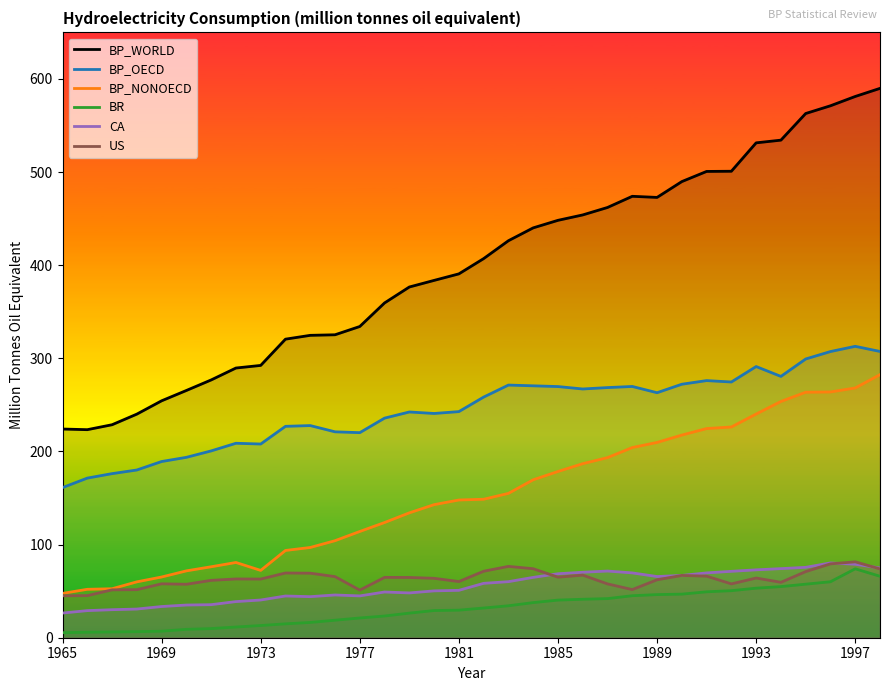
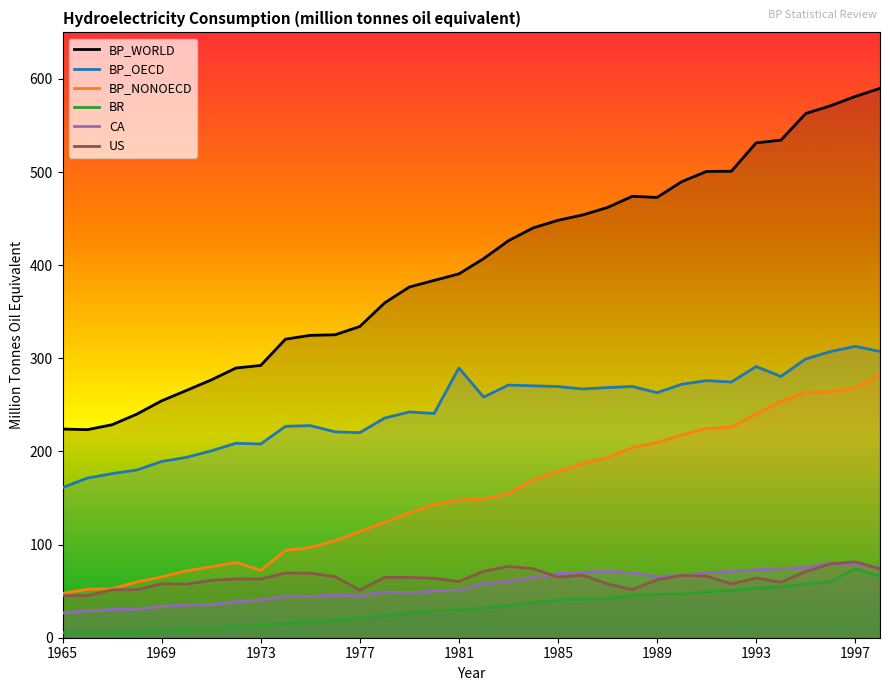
  {
    "BP_WORLD": {
      "1965": 220,
      "1969": 250,
      "1973": 290,
      "1977": 330,
      "1981": 390,
      "1985": 450,
      "1989": 470,
      "1993": 530,
      "1997": 580
    },
    "BP_OECD": {
      "1965": 160,
      "1969": 190,
      "1973": 210,
      "1977": 220,
-     "1981": 240,
+     "1981": 290,
      "1985": 270,
      "1989": 260,
      "1993": 290,
      "1997": 310
    },
    "BP_NONOECD": {
      "1969": 70,
      "1973": 70,
      "1977": 110,
      "1981": 150,
      "1985": 180,
      "1989": 210,
      "1993": 240,
      "1997": 270
    },
    "BR": {
      "1965": 10,
      "1969": 10,
      "1973": 10,
      "1977": 20,
      "1981": 30,
      "1985": 40,
      "1989": 50,
      "1993": 50,
      "1997": 70
    },
    "CA": {
      "1965": 30,
      "1969": 30,
      "1973": 40,
      "1977": 40,
      "1981": 50,
      "1985": 70,
      "1989": 70,
      "1993": 70
    },
    "US": {
      "1969": 60,
      "1973": 60,
      "1977": 50,
      "1981": 60,
      "1985": 70,
      "1989": 60,
      "1993": 60
    }
  }
